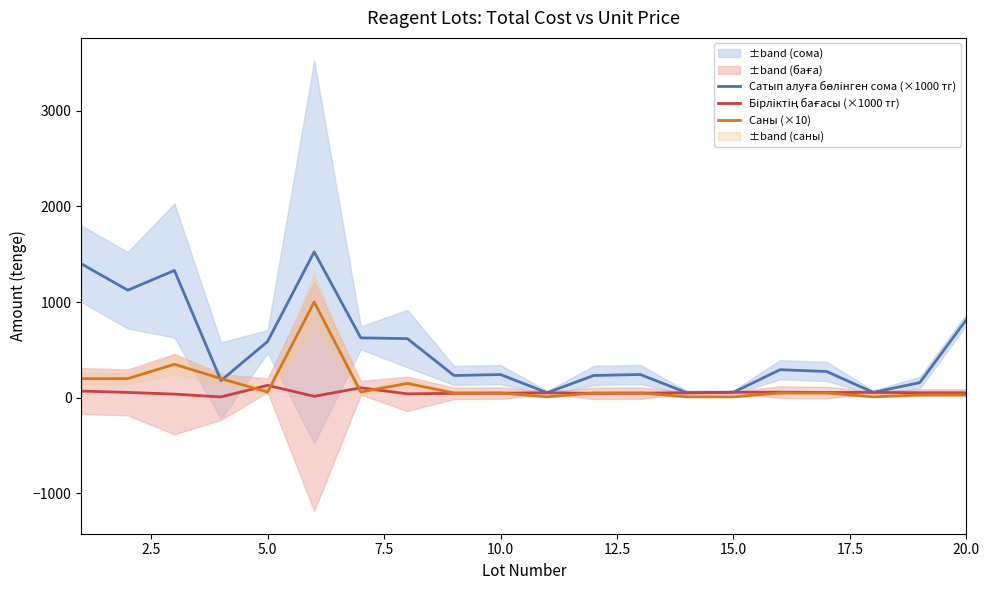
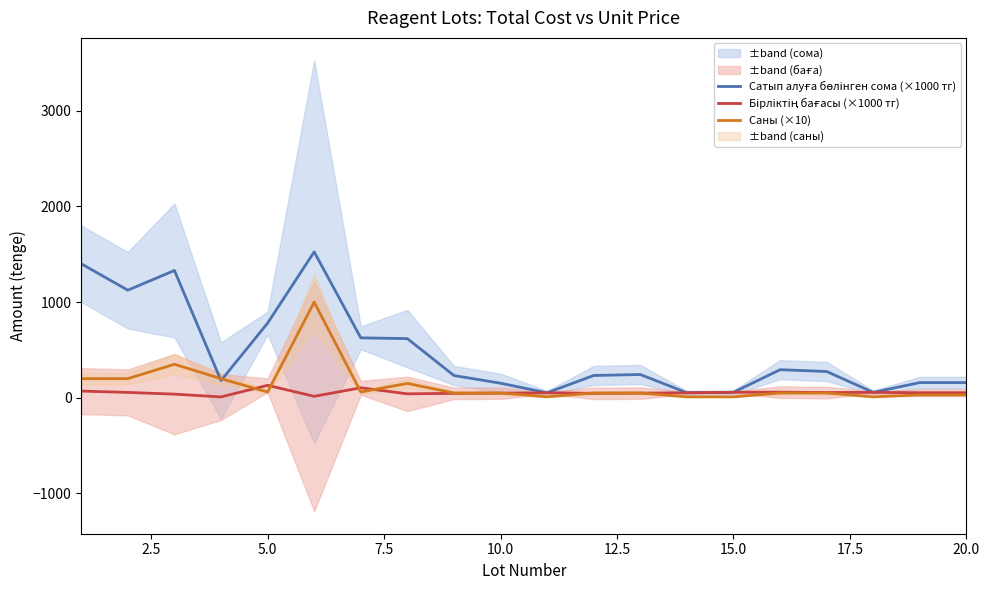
  {
    "Сатып алуға бөлінген сома (×1000 тг)": {
-     "5.0": 600,
-     "10.0": 240,
-     "20.0": 800
+     "5.0": 800,
+     "10.0": 150,
+     "20.0": 200
    },
    "Бірліктің бағасы (×1000 тг)": {
      "5.0": 100
    }
  }
